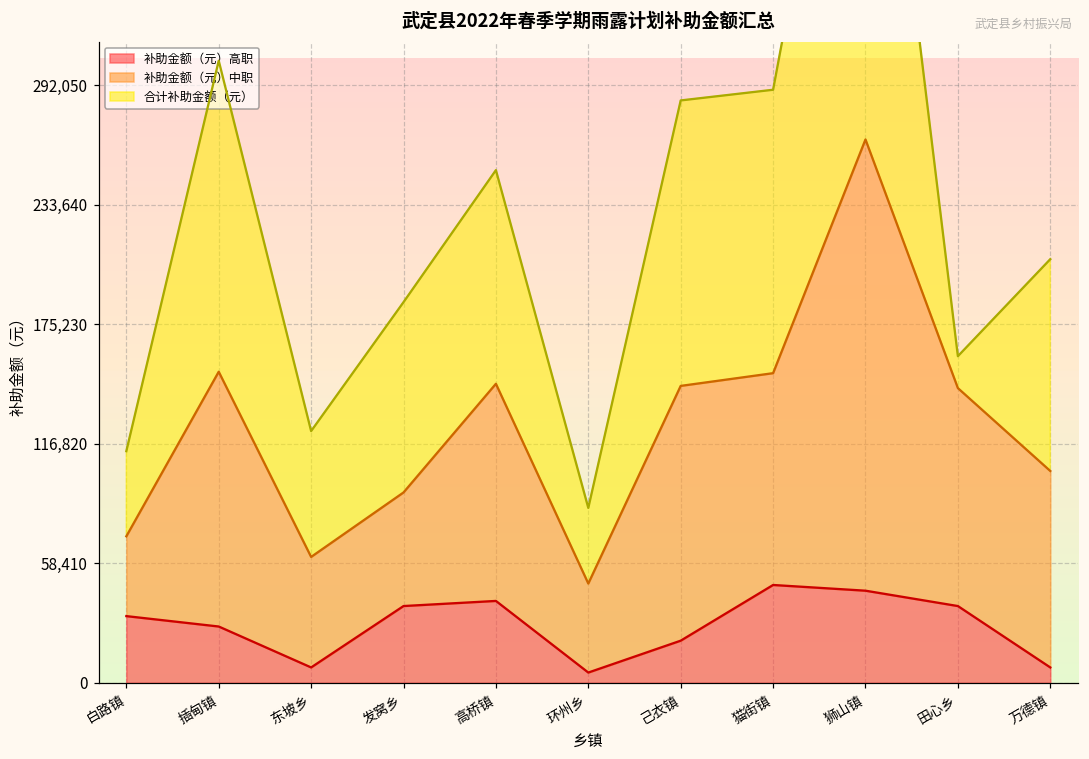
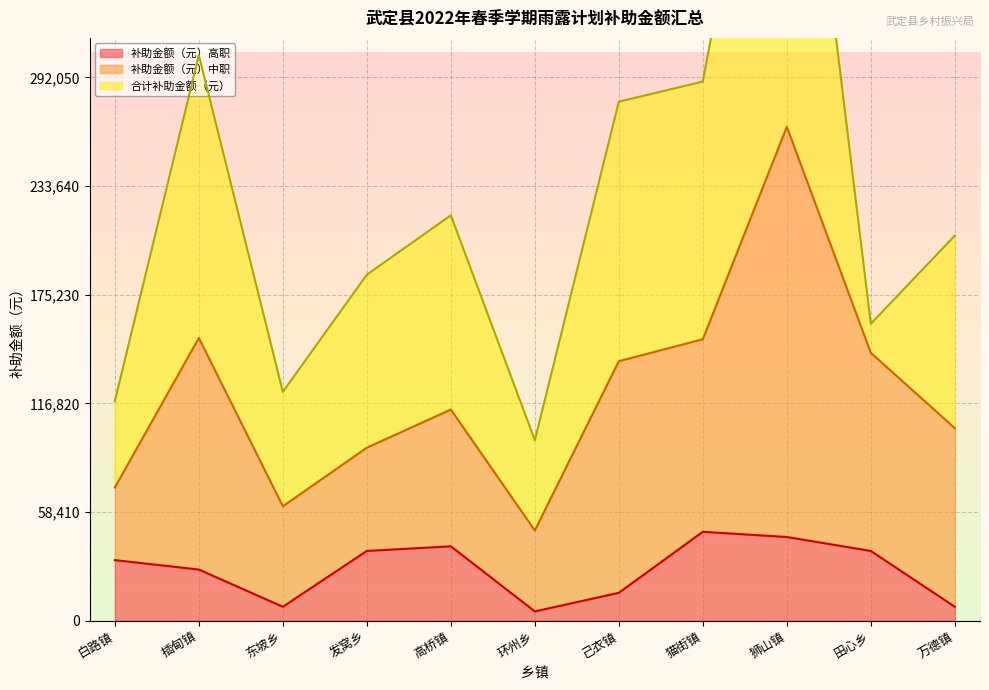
  {
    "补助金额（元）高职": {
      "白路镇": "33,000",
      "插甸镇": "28,000",
      "东坡乡": "8,000",
      "发窝乡": "38,000",
      "高桥镇": "40,000",
      "环州乡": "5,000",
-     "己衣镇": "21,000",
+     "己衣镇": "15,000",
      "猫街镇": "48,000",
      "狮山镇": "45,000",
      "田心乡": "38,000",
      "万德镇": "8,000"
    },
    "补助金额（元）中职": {
      "白路镇": "39,000",
      "插甸镇": "125,000",
      "东坡乡": "54,000",
      "发窝乡": "56,000",
-     "高桥镇": "106,000",
+     "高桥镇": "74,000",
      "环州乡": "44,000",
      "己衣镇": "125,000",
      "猫街镇": "104,000",
      "狮山镇": "221,000",
      "田心乡": "107,000",
      "万德镇": "96,000"
    },
    "合计补助金额（元）": {
-     "白路镇": "42,000",
+     "白路镇": "47,000",
      "东坡乡": "62,000",
      "发窝乡": "93,000",
      "高桥镇": "104,000",
-     "环州乡": "37,000",
+     "环州乡": "49,000",
      "己衣镇": "140,000",
      "猫街镇": "139,000",
      "田心乡": "16,000",
      "万德镇": "104,000"
    }
  }
